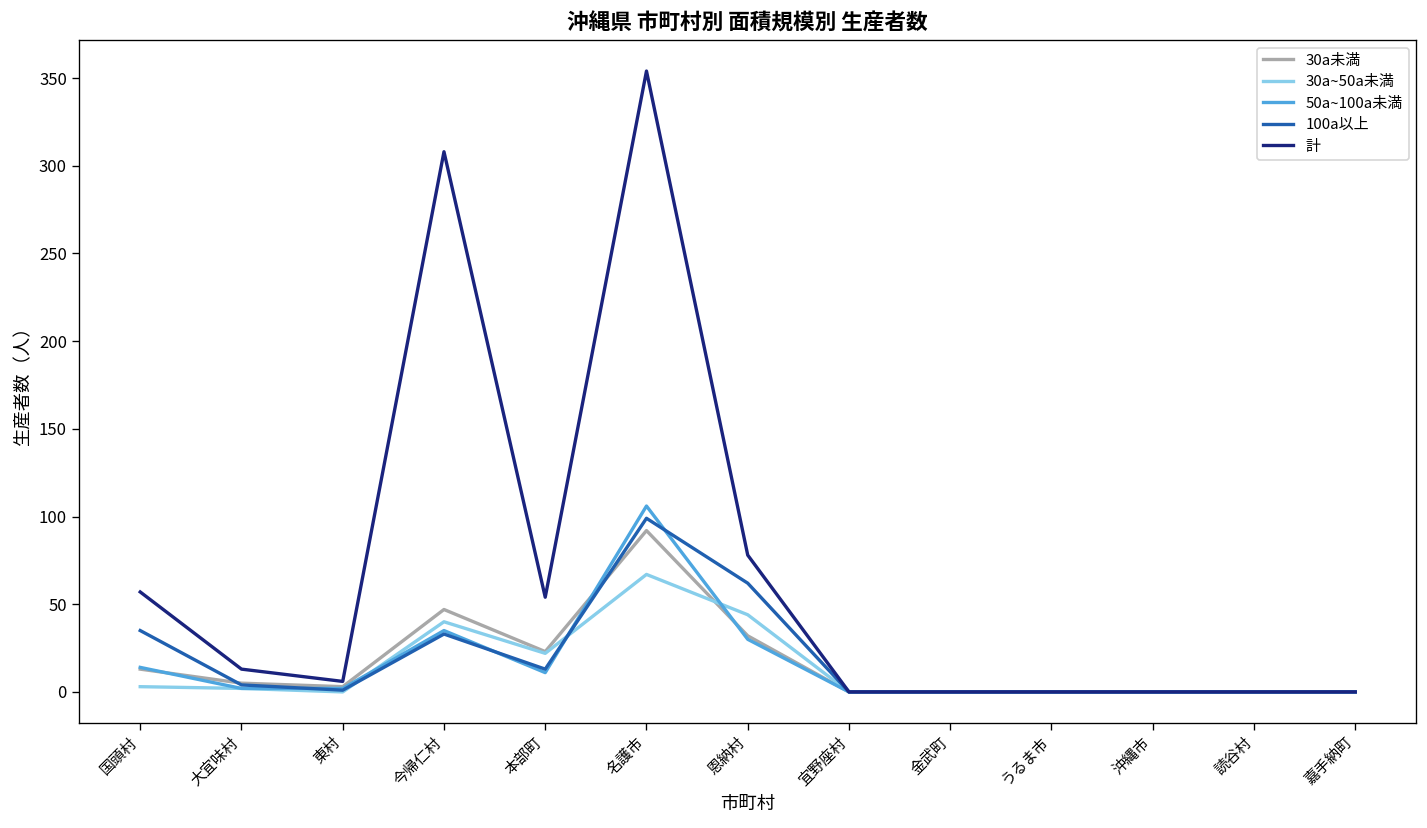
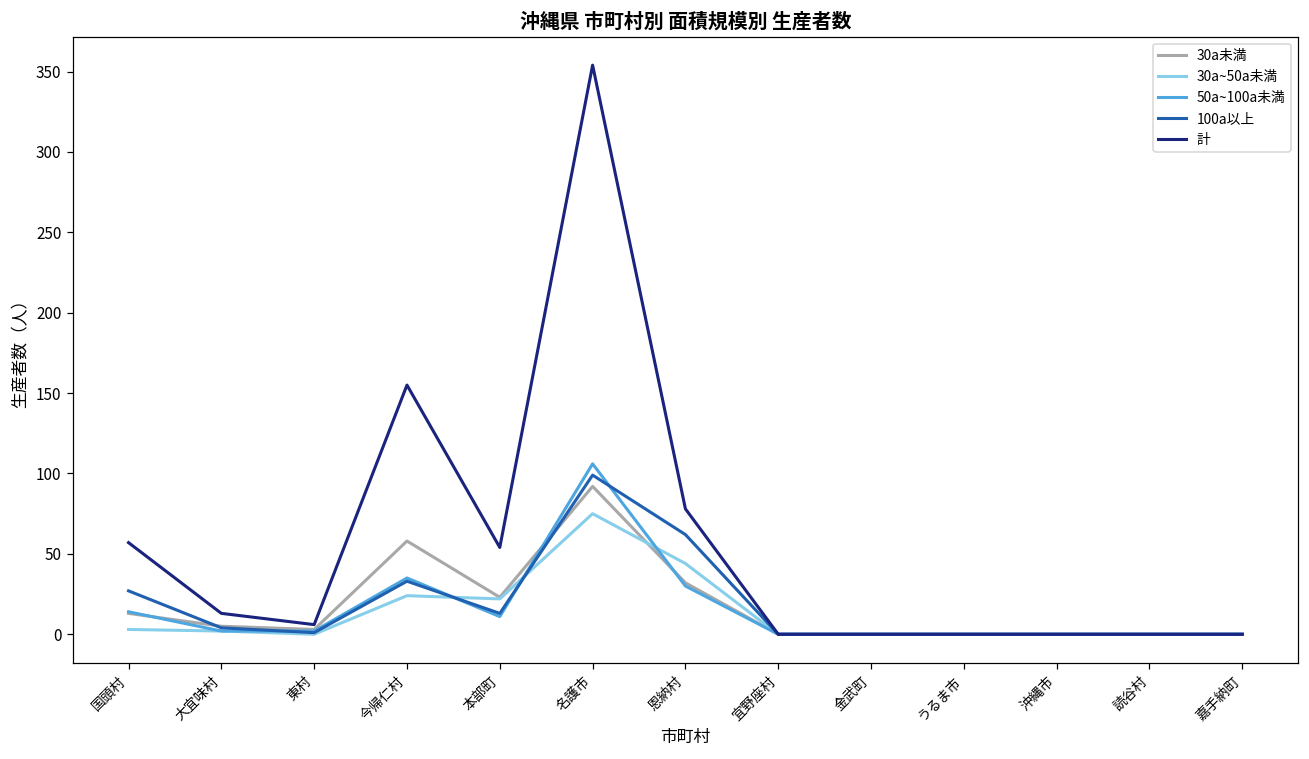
  {
    "30a未満": {
-     "今帰仁村": 47,
+     "今帰仁村": 58,
      "名護市": 92,
      "恩納村": 32
    },
    "30a~50a未満": {
      "国頭村": 3,
-     "今帰仁村": 40,
-     "名護市": 67,
+     "今帰仁村": 24,
+     "名護市": 75,
      "恩納村": 44
    },
    "50a~100a未満": {
      "今帰仁村": 35,
      "本部町": 11,
      "名護市": 106,
      "恩納村": 30
    },
    "100a以上": {
-     "国頭村": 35,
+     "国頭村": 27,
      "今帰仁村": 33,
      "本部町": 13,
      "名護市": 99,
      "恩納村": 62
    },
    "計": {
      "国頭村": 57,
      "大宜味村": 13,
      "東村": 6,
-     "今帰仁村": 308,
+     "今帰仁村": 155,
      "本部町": 54,
      "名護市": 354,
      "恩納村": 78
    }
  }
